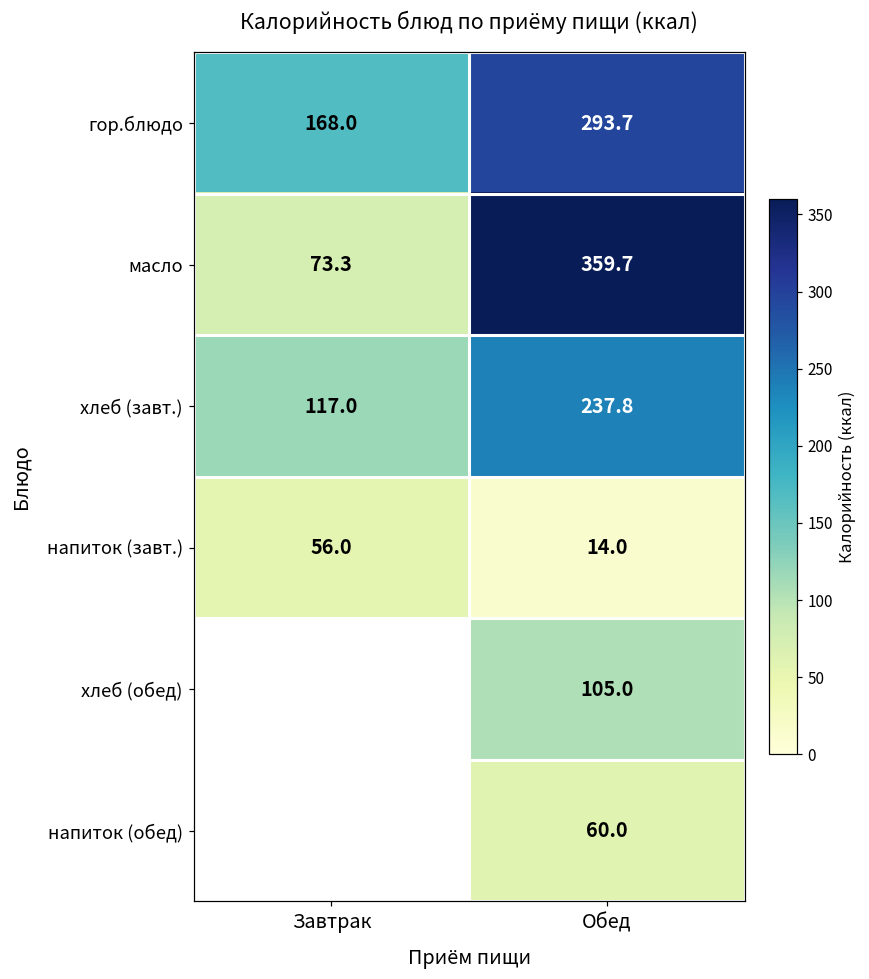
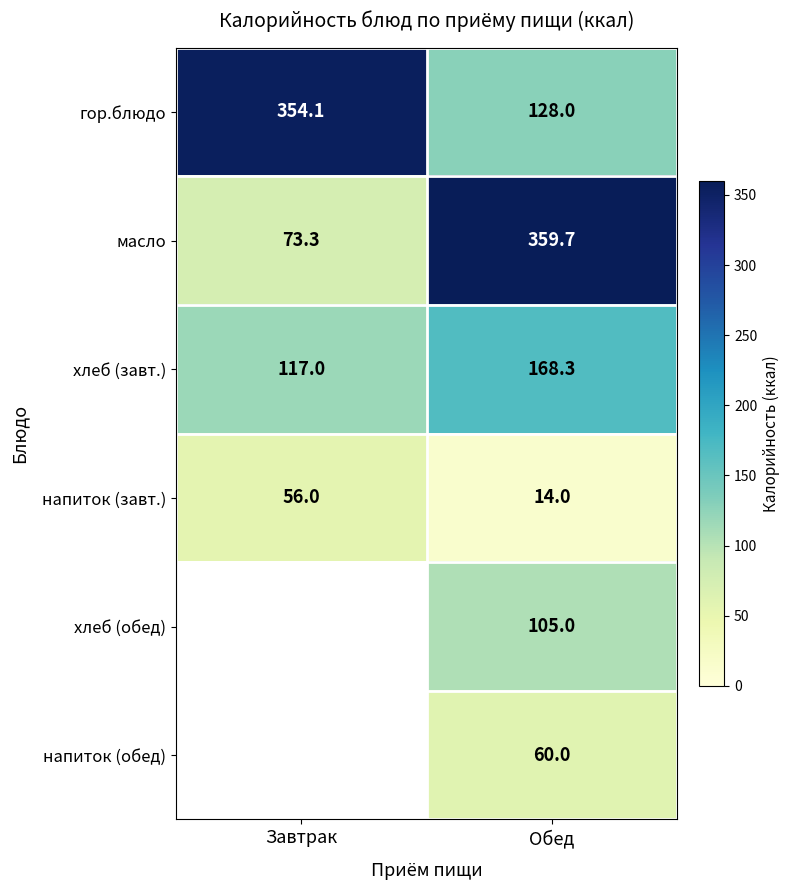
  {
    "гор.блюдо": {
-     "Завтрак": 168.0,
-     "Обед": 293.7
+     "Завтрак": 354.1,
+     "Обед": 128.0
    },
    "масло": {
      "Завтрак": 73.3,
      "Обед": 359.7
    },
    "хлеб (завт.)": {
      "Завтрак": 117.0,
-     "Обед": 237.8
+     "Обед": 168.3
    },
    "напиток (завт.)": {
      "Завтрак": 56.0,
      "Обед": 14.0
    },
    "хлеб (обед)": {
      "Обед": 105.0
    },
    "напиток (обед)": {
      "Обед": 60.0
    }
  }
